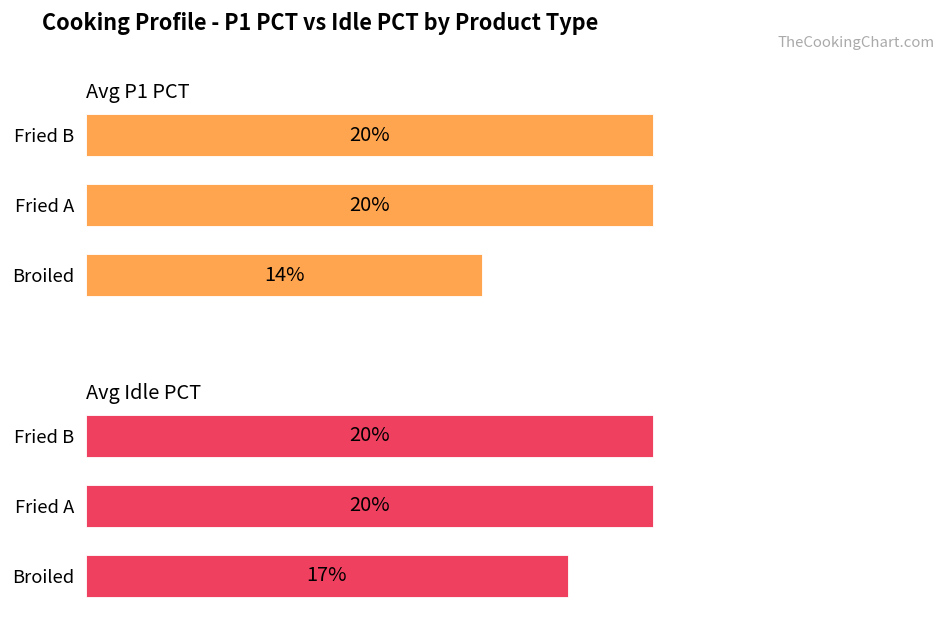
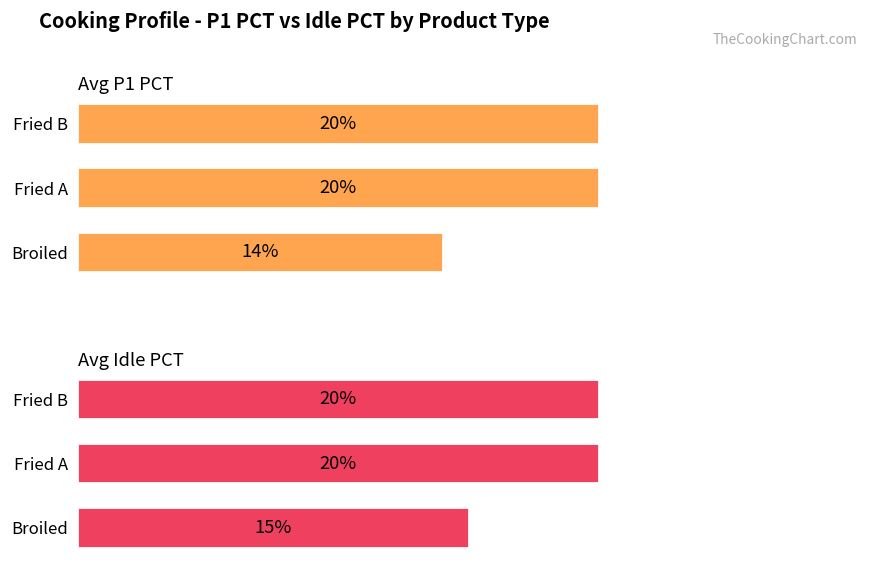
  {
    "Avg P1 PCT": {
      "Fried B": "20%",
      "Fried A": "20%",
      "Broiled": "14%"
    },
    "Avg Idle PCT": {
      "Fried B": "20%",
      "Fried A": "20%",
-     "Broiled": "17%"
+     "Broiled": "15%"
    }
  }
